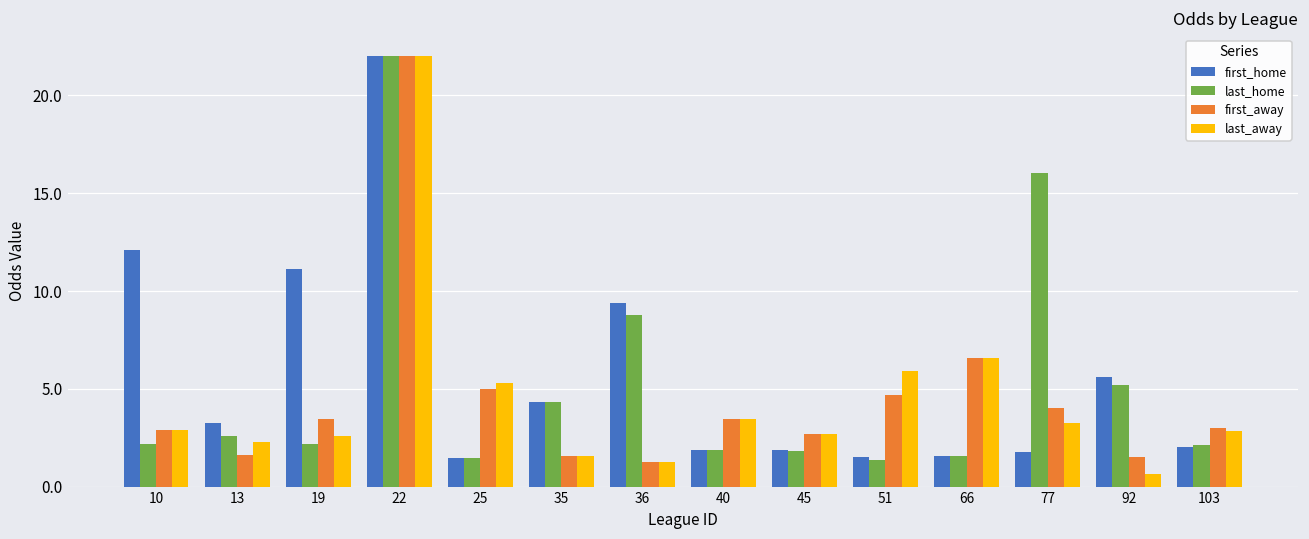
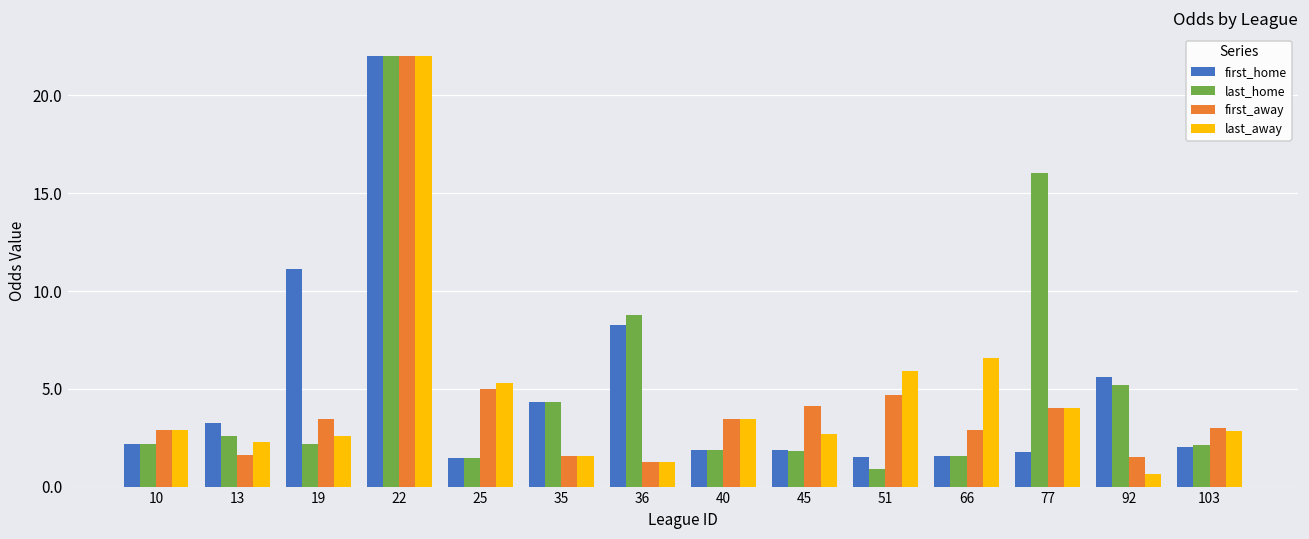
  {
    "first_home": {
-     "10": 12.1,
+     "10": 2.2,
      "13": 3.3,
      "19": 11.1,
      "22": 22.0,
      "25": 1.5,
      "35": 4.4,
-     "36": 9.4,
+     "36": 8.3,
      "40": 1.9,
      "45": 1.9,
      "51": 1.5,
      "66": 1.6,
      "77": 1.8,
      "92": 5.6,
      "103": 2.0
    },
    "last_home": {
      "10": 2.2,
      "13": 2.6,
      "19": 2.2,
      "22": 22.0,
      "25": 1.5,
      "35": 4.4,
      "36": 8.8,
      "40": 1.9,
      "45": 1.9,
-     "51": 1.4,
+     "51": 0.9,
      "66": 1.6,
      "77": 16.0,
      "92": 5.2,
      "103": 2.1
    },
    "first_away": {
      "10": 2.9,
      "13": 1.7,
      "19": 3.5,
      "22": 22.0,
      "25": 5.0,
      "35": 1.6,
      "36": 1.3,
      "40": 3.5,
-     "45": 2.7,
+     "45": 4.1,
      "51": 4.7,
-     "66": 6.6,
+     "66": 2.9,
      "77": 4.1,
      "92": 1.5,
      "103": 3.0
    },
    "last_away": {
      "10": 2.9,
      "13": 2.3,
      "19": 2.6,
      "22": 22.0,
      "25": 5.3,
      "35": 1.6,
      "36": 1.3,
      "40": 3.5,
      "45": 2.7,
      "51": 5.9,
      "66": 6.6,
-     "77": 3.3,
+     "77": 4.1,
      "92": 0.7,
      "103": 2.8
    }
  }
